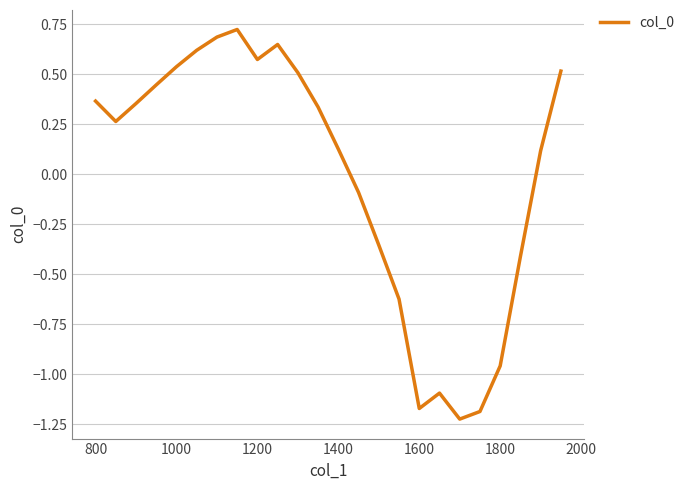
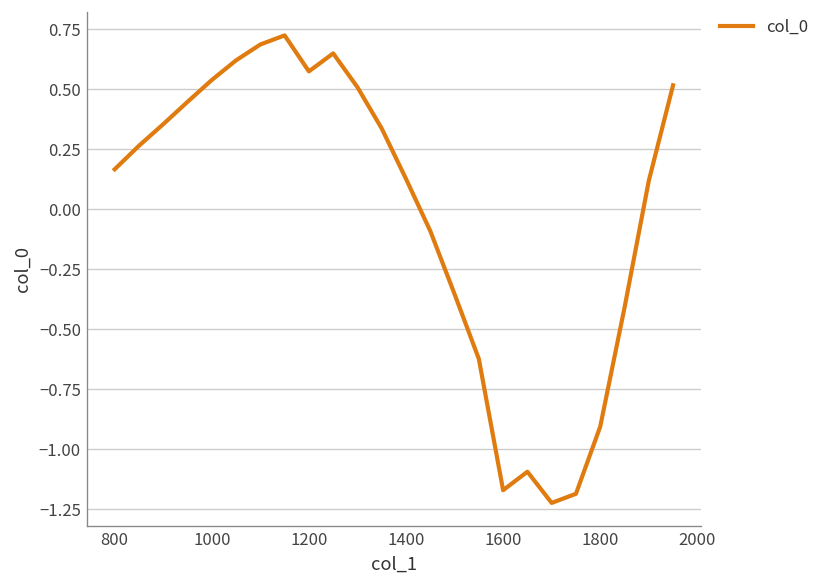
  {
-   "800": 0.37,
+   "800": 0.17,
    "1000": 0.54,
    "1200": 0.57,
    "1400": 0.13,
    "1600": -1.17,
-   "1800": -0.96
+   "1800": -0.91
  }
